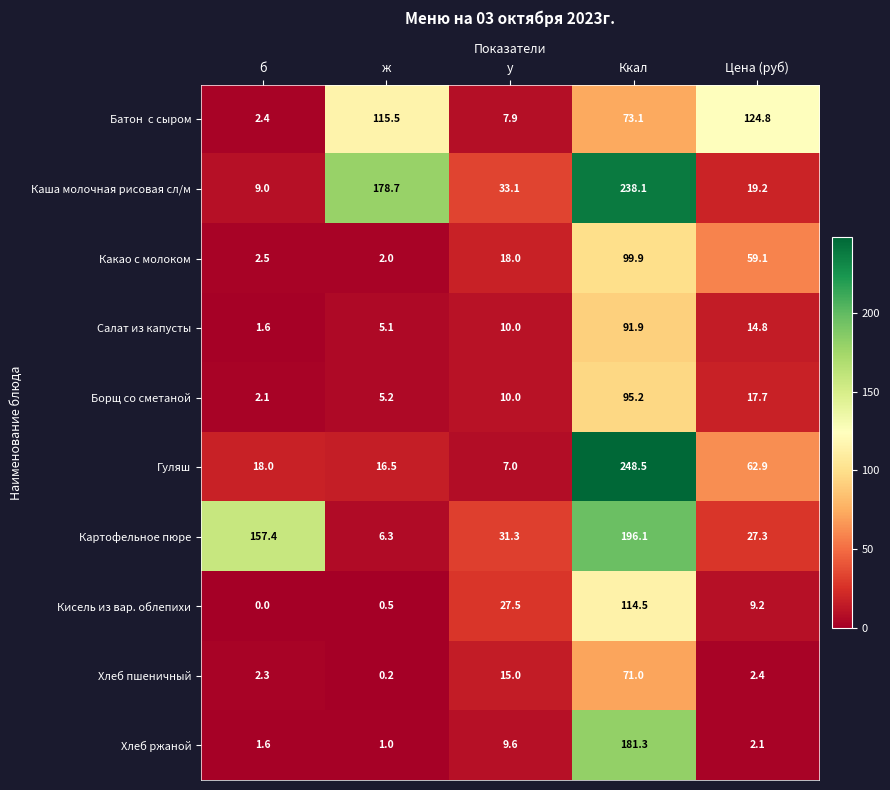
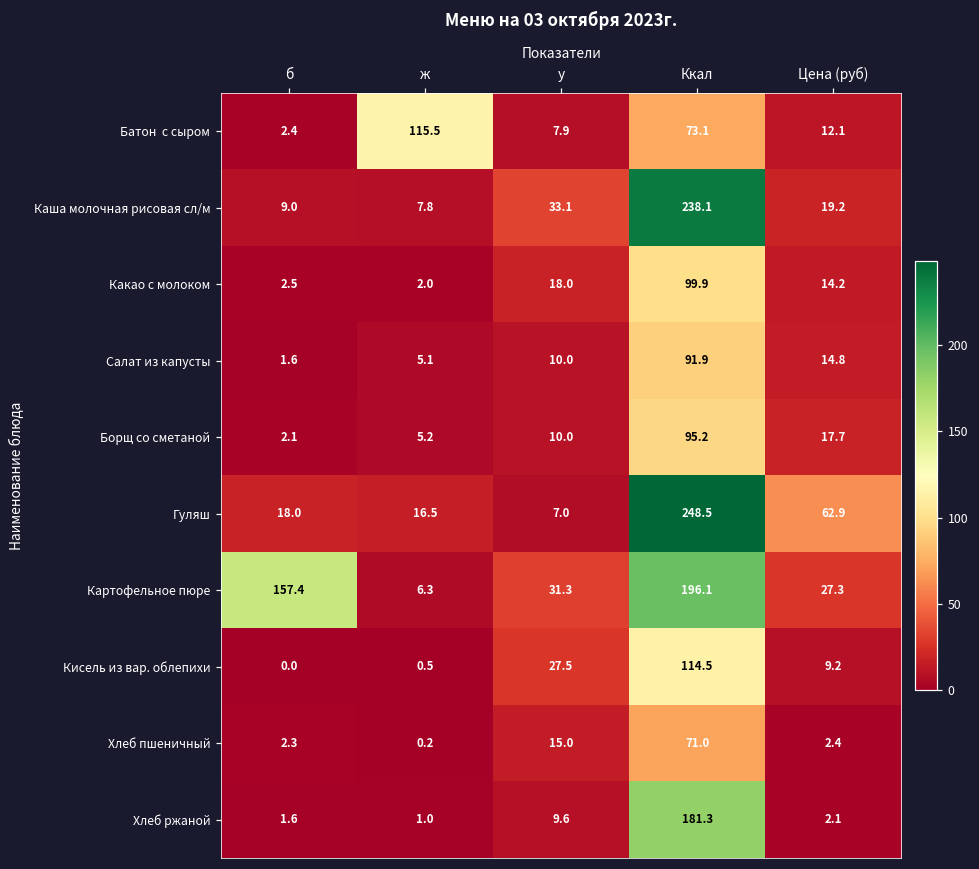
  {
    "Батон с сыром": {
      "б": 2.4,
      "ж": 115.5,
      "у": 7.9,
      "Ккал": 73.1,
-     "Цена (руб)": 124.8
+     "Цена (руб)": 12.1
    },
    "Каша молочная рисовая сл/м": {
      "б": 9.0,
-     "ж": 178.7,
+     "ж": 7.8,
      "у": 33.1,
      "Ккал": 238.1,
      "Цена (руб)": 19.2
    },
    "Какао с молоком": {
      "б": 2.5,
      "ж": 2.0,
      "у": 18.0,
      "Ккал": 99.9,
-     "Цена (руб)": 59.1
+     "Цена (руб)": 14.2
    },
    "Салат из капусты": {
      "б": 1.6,
      "ж": 5.1,
      "у": 10.0,
      "Ккал": 91.9,
      "Цена (руб)": 14.8
    },
    "Борщ со сметаной": {
      "б": 2.1,
      "ж": 5.2,
      "у": 10.0,
      "Ккал": 95.2,
      "Цена (руб)": 17.7
    },
    "Гуляш": {
      "б": 18.0,
      "ж": 16.5,
      "у": 7.0,
      "Ккал": 248.5,
      "Цена (руб)": 62.9
    },
    "Картофельное пюре": {
      "б": 157.4,
      "ж": 6.3,
      "у": 31.3,
      "Ккал": 196.1,
      "Цена (руб)": 27.3
    },
    "Кисель из вар. облепихи": {
      "б": 0.0,
      "ж": 0.5,
      "у": 27.5,
      "Ккал": 114.5,
      "Цена (руб)": 9.2
    },
    "Хлеб пшеничный": {
      "б": 2.3,
      "ж": 0.2,
      "у": 15.0,
      "Ккал": 71.0,
      "Цена (руб)": 2.4
    },
    "Хлеб ржаной": {
      "б": 1.6,
      "ж": 1.0,
      "у": 9.6,
      "Ккал": 181.3,
      "Цена (руб)": 2.1
    }
  }
